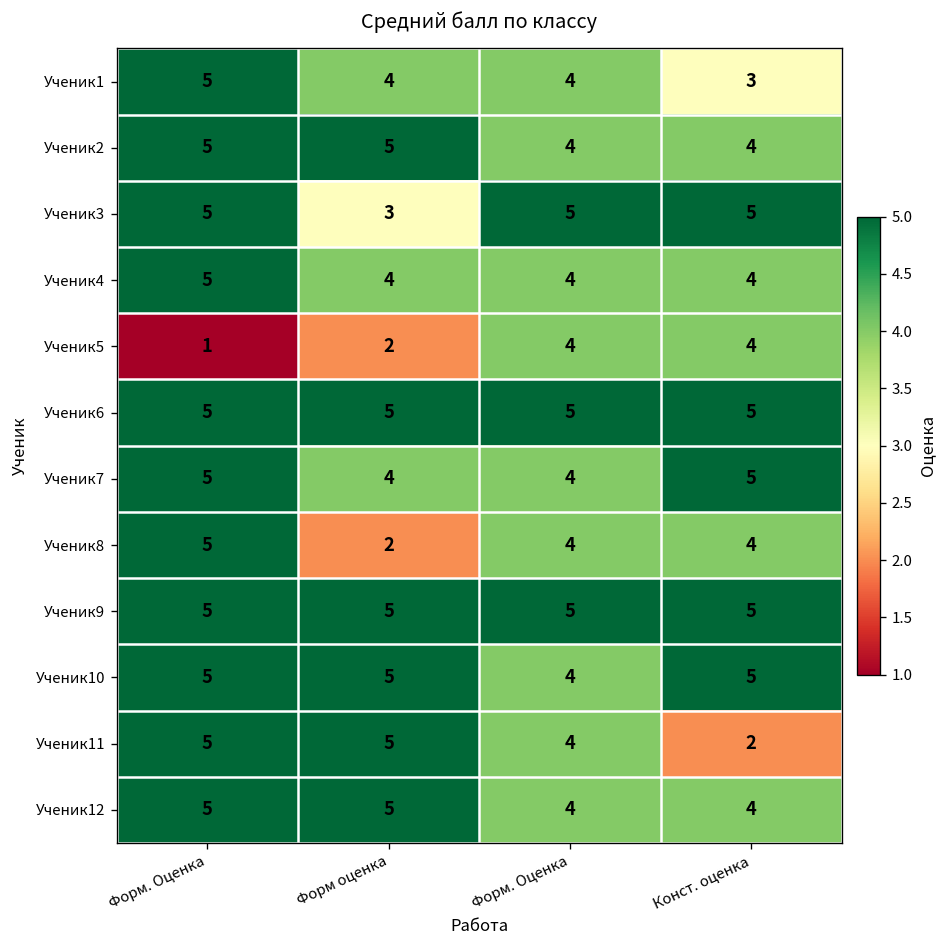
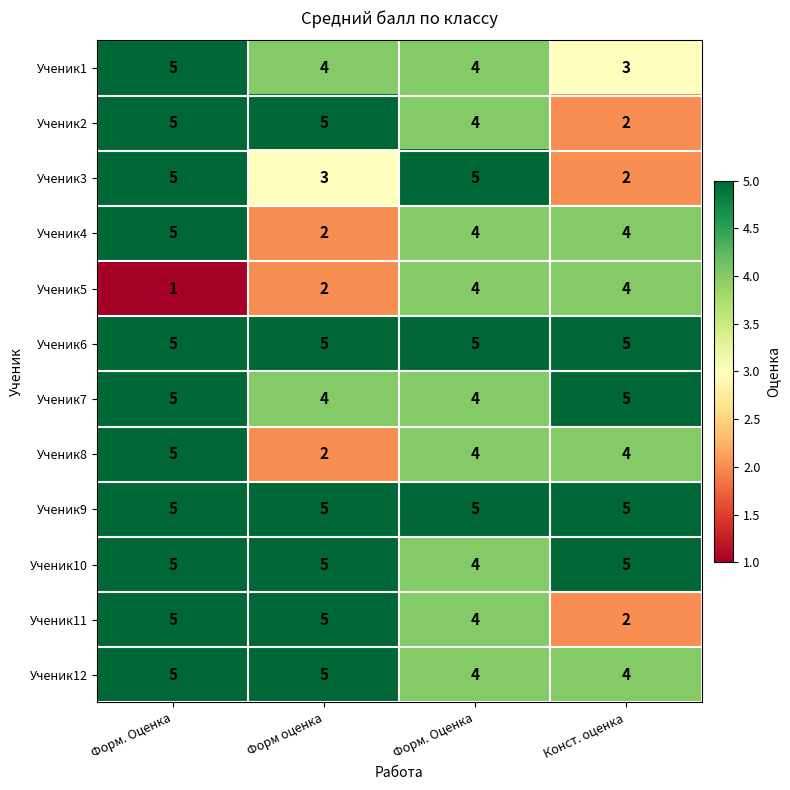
  {
    "Ученик1": {
      "Форм оценка": 4,
      "Конст. оценка": 3
    },
    "Ученик2": {
      "Форм оценка": 5,
-     "Конст. оценка": 4
+     "Конст. оценка": 2
    },
    "Ученик3": {
      "Форм оценка": 3,
-     "Конст. оценка": 5
+     "Конст. оценка": 2
    },
    "Ученик4": {
-     "Форм оценка": 4,
+     "Форм оценка": 2,
      "Конст. оценка": 4
    },
    "Ученик5": {
      "Форм оценка": 2,
      "Конст. оценка": 4
    },
    "Ученик6": {
      "Форм оценка": 5,
      "Конст. оценка": 5
    },
    "Ученик7": {
      "Форм оценка": 4,
      "Конст. оценка": 5
    },
    "Ученик8": {
      "Форм оценка": 2,
      "Конст. оценка": 4
    },
    "Ученик9": {
      "Форм оценка": 5,
      "Конст. оценка": 5
    },
    "Ученик10": {
      "Форм оценка": 5,
      "Конст. оценка": 5
    },
    "Ученик11": {
      "Форм оценка": 5,
      "Конст. оценка": 2
    },
    "Ученик12": {
      "Форм оценка": 5,
      "Конст. оценка": 4
    }
  }
